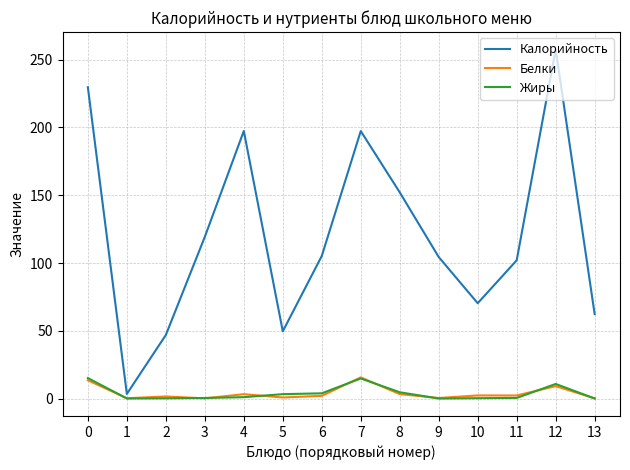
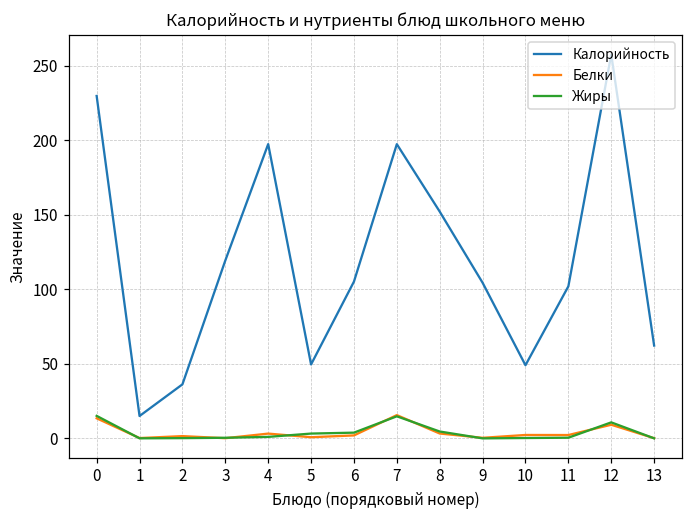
  {
    "Калорийность": {
      "0": 230,
-     "1": 3,
-     "2": 47,
+     "1": 15,
+     "2": 36,
      "3": 119,
      "4": 197,
      "5": 50,
      "6": 105,
      "7": 197,
      "8": 152,
      "9": 104,
-     "10": 70,
+     "10": 49,
      "11": 102,
      "13": 62
    },
    "Белки": {
      "4": 3,
      "5": 1,
      "10": 2
    },
    "Жиры": {
      "4": 1,
      "5": 3,
      "10": 0
    }
  }
